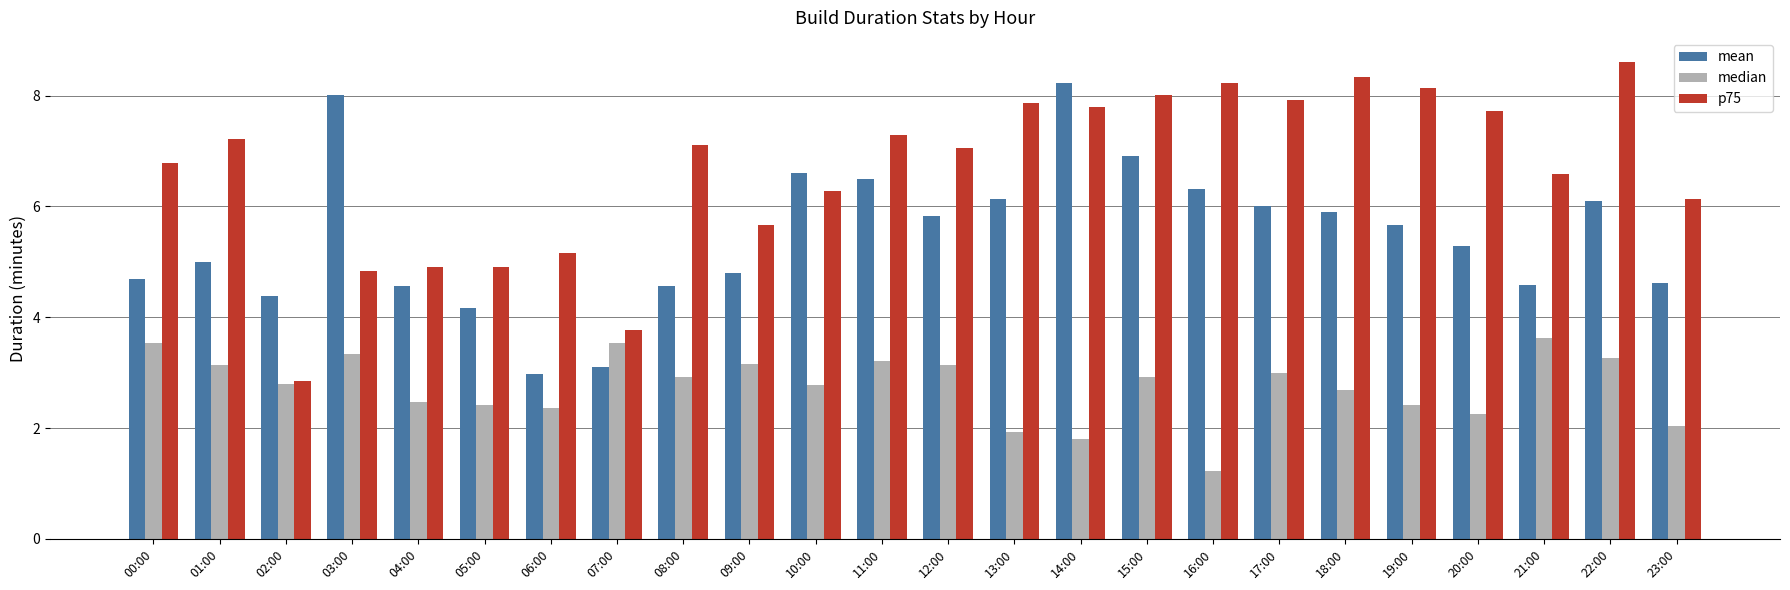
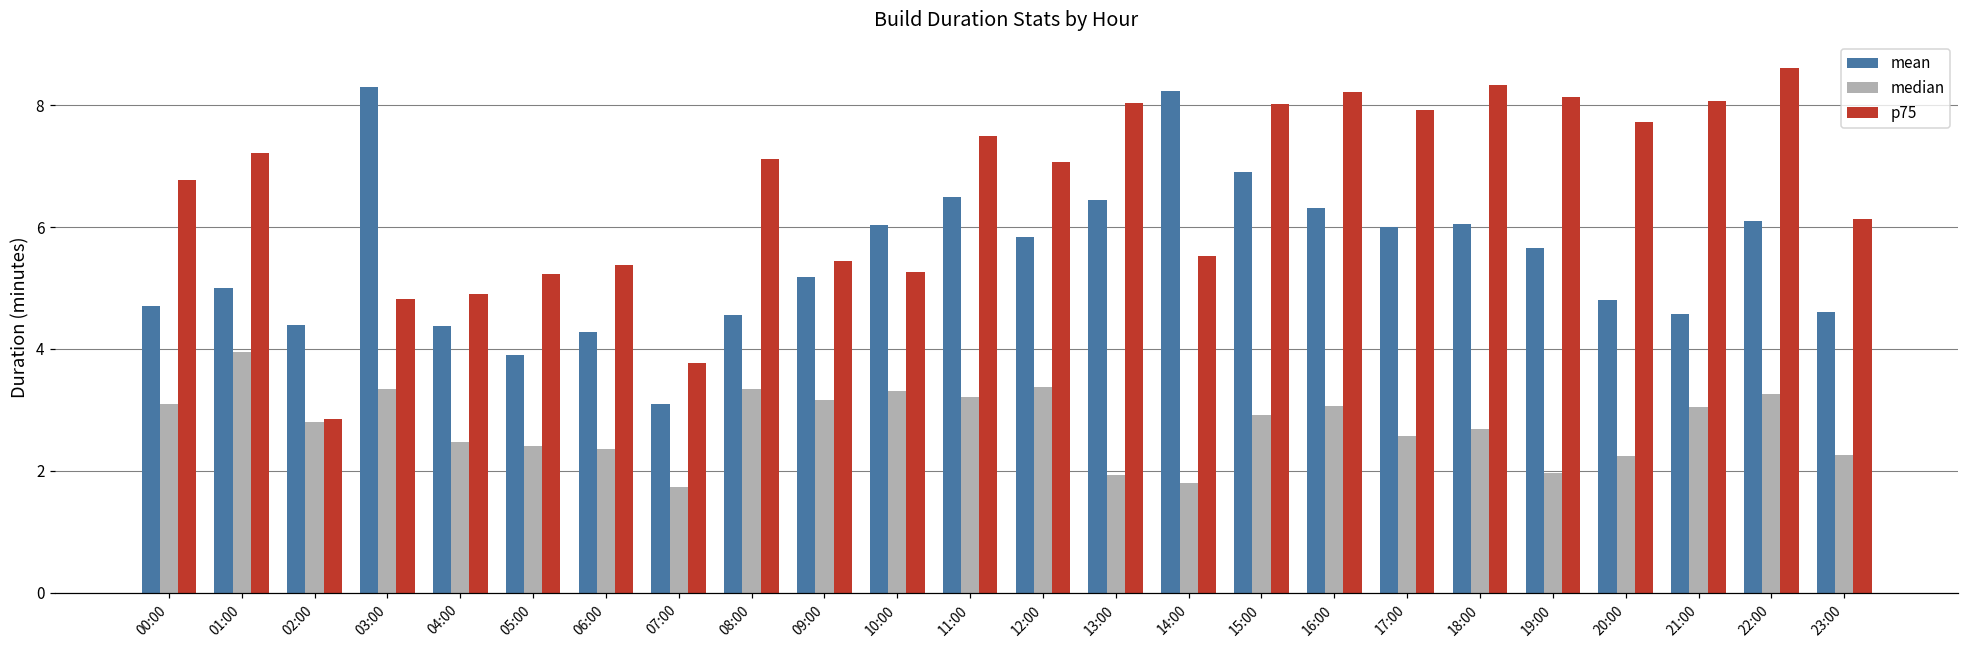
  {
    "mean": {
      "00:00": 4.7,
      "01:00": 5.0,
      "02:00": 4.4,
-     "03:00": 8.0,
-     "04:00": 4.6,
-     "05:00": 4.2,
-     "06:00": 3.0,
+     "03:00": 8.3,
+     "04:00": 4.4,
+     "05:00": 3.9,
+     "06:00": 4.3,
      "07:00": 3.1,
      "08:00": 4.6,
-     "09:00": 4.8,
-     "10:00": 6.6,
+     "09:00": 5.2,
+     "10:00": 6.0,
      "11:00": 6.5,
      "12:00": 5.8,
-     "13:00": 6.1,
+     "13:00": 6.5,
      "14:00": 8.2,
      "15:00": 6.9,
      "16:00": 6.3,
      "17:00": 6.0,
-     "18:00": 5.9,
+     "18:00": 6.1,
      "19:00": 5.7,
-     "20:00": 5.3,
+     "20:00": 4.8,
      "21:00": 4.6,
      "22:00": 6.1,
      "23:00": 4.6
    },
    "median": {
-     "00:00": 3.5,
-     "01:00": 3.1,
+     "00:00": 3.1,
+     "01:00": 3.9,
      "02:00": 2.8,
      "03:00": 3.3,
      "04:00": 2.5,
      "05:00": 2.4,
      "06:00": 2.4,
-     "07:00": 3.5,
-     "08:00": 2.9,
+     "07:00": 1.7,
+     "08:00": 3.3,
      "09:00": 3.2,
-     "10:00": 2.8,
+     "10:00": 3.3,
      "11:00": 3.2,
-     "12:00": 3.1,
+     "12:00": 3.4,
      "13:00": 1.9,
      "14:00": 1.8,
      "15:00": 2.9,
-     "16:00": 1.2,
-     "17:00": 3.0,
+     "16:00": 3.1,
+     "17:00": 2.6,
      "18:00": 2.7,
-     "19:00": 2.4,
+     "19:00": 2.0,
      "20:00": 2.3,
-     "21:00": 3.6,
+     "21:00": 3.1,
      "22:00": 3.3,
-     "23:00": 2.0
+     "23:00": 2.3
    },
    "p75": {
      "00:00": 6.8,
      "01:00": 7.2,
      "02:00": 2.9,
      "03:00": 4.8,
      "04:00": 4.9,
-     "05:00": 4.9,
-     "06:00": 5.2,
+     "05:00": 5.2,
+     "06:00": 5.4,
      "07:00": 3.8,
      "08:00": 7.1,
-     "09:00": 5.7,
-     "10:00": 6.3,
-     "11:00": 7.3,
+     "09:00": 5.5,
+     "10:00": 5.3,
+     "11:00": 7.5,
      "12:00": 7.1,
-     "13:00": 7.9,
-     "14:00": 7.8,
+     "13:00": 8.0,
+     "14:00": 5.5,
      "15:00": 8.0,
      "16:00": 8.2,
      "17:00": 7.9,
      "18:00": 8.3,
      "19:00": 8.1,
      "20:00": 7.7,
-     "21:00": 6.6,
+     "21:00": 8.1,
      "22:00": 8.6,
      "23:00": 6.1
    }
  }
